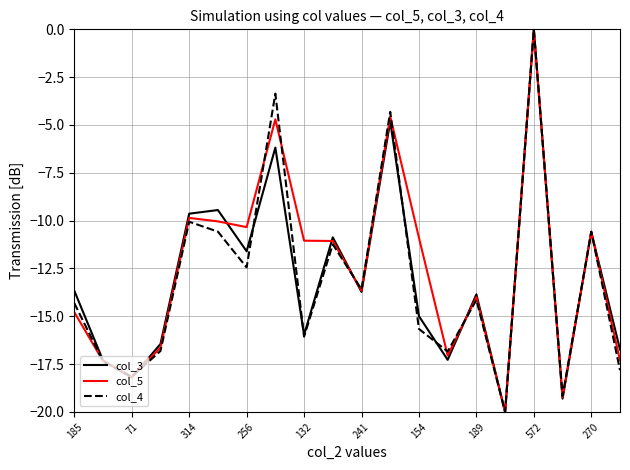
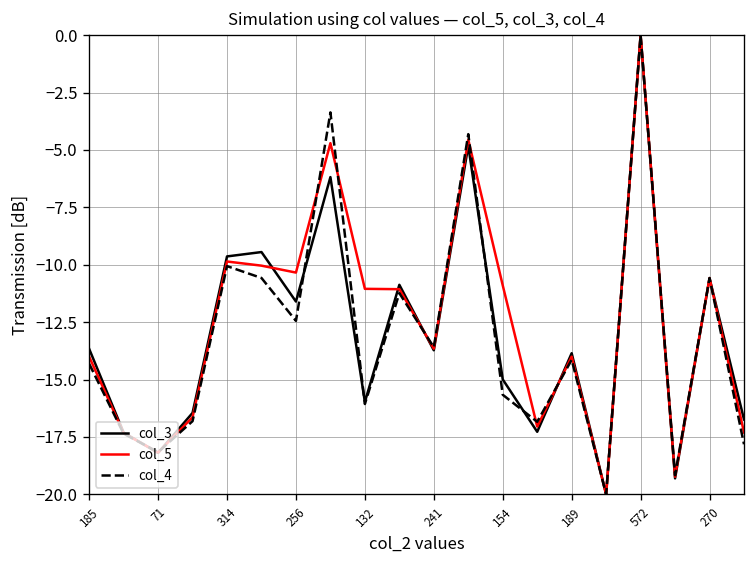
  {
    "col_5": {
-     "185": -14.8,
+     "185": -14.0,
      "314": -9.9,
      "256": -10.3,
      "132": -11.0,
      "154": -10.9,
      "189": -14.0
    }
  }
